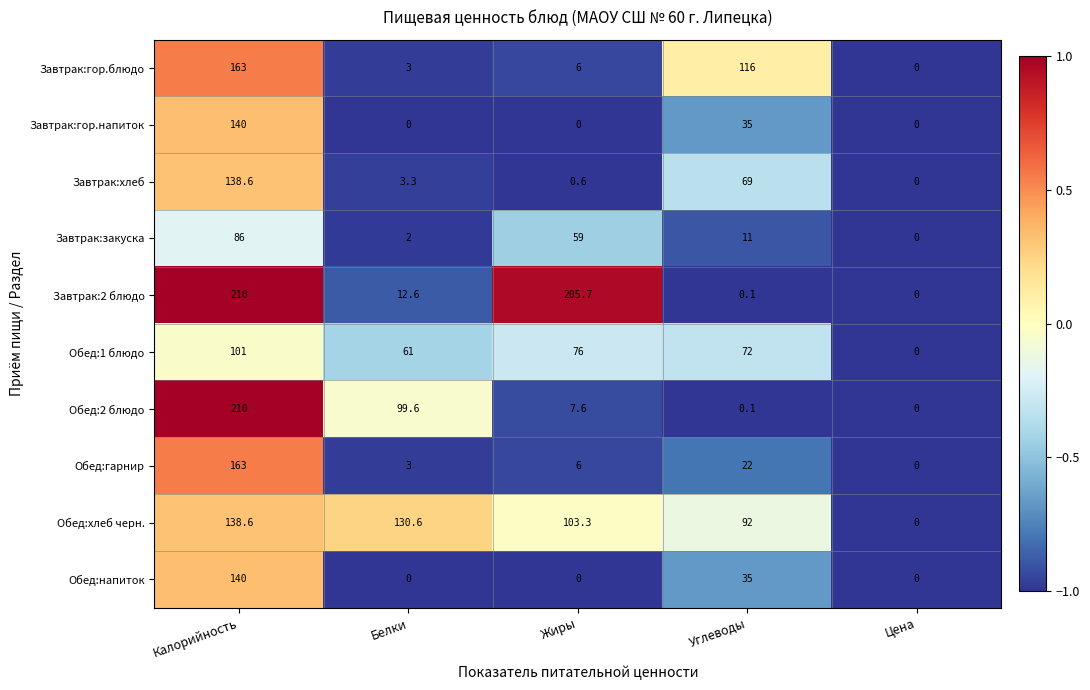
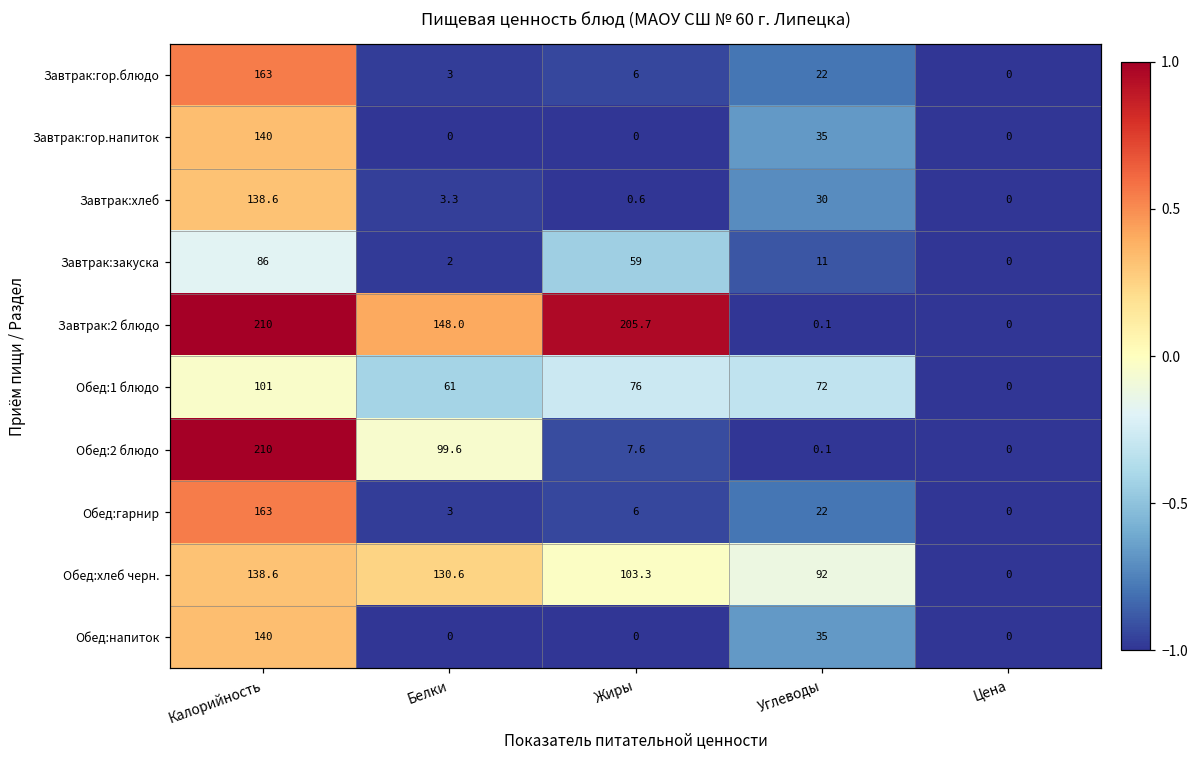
  {
    "Завтрак:гор.блюдо": {
      "Калорийность": 163,
      "Белки": 3,
      "Жиры": 6,
-     "Углеводы": 116,
+     "Углеводы": 22,
      "Цена": 0
    },
    "Завтрак:гор.напиток": {
      "Калорийность": 140,
      "Белки": 0,
      "Жиры": 0,
      "Углеводы": 35,
      "Цена": 0
    },
    "Завтрак:хлеб": {
      "Калорийность": 138.6,
      "Белки": 3.3,
      "Жиры": 0.6,
-     "Углеводы": 69,
+     "Углеводы": 30,
      "Цена": 0
    },
    "Завтрак:закуска": {
      "Калорийность": 86,
      "Белки": 2,
      "Жиры": 59,
      "Углеводы": 11,
      "Цена": 0
    },
    "Завтрак:2 блюдо": {
      "Калорийность": 210,
-     "Белки": 12.6,
+     "Белки": 148.0,
      "Жиры": 205.7,
      "Углеводы": 0.1,
      "Цена": 0
    },
    "Обед:1 блюдо": {
      "Калорийность": 101,
      "Белки": 61,
      "Жиры": 76,
      "Углеводы": 72,
      "Цена": 0
    },
    "Обед:2 блюдо": {
      "Калорийность": 210,
      "Белки": 99.6,
      "Жиры": 7.6,
      "Углеводы": 0.1,
      "Цена": 0
    },
    "Обед:гарнир": {
      "Калорийность": 163,
      "Белки": 3,
      "Жиры": 6,
      "Углеводы": 22,
      "Цена": 0
    },
    "Обед:хлеб черн.": {
      "Калорийность": 138.6,
      "Белки": 130.6,
      "Жиры": 103.3,
      "Углеводы": 92,
      "Цена": 0
    },
    "Обед:напиток": {
      "Калорийность": 140,
      "Белки": 0,
      "Жиры": 0,
      "Углеводы": 35,
      "Цена": 0
    }
  }
